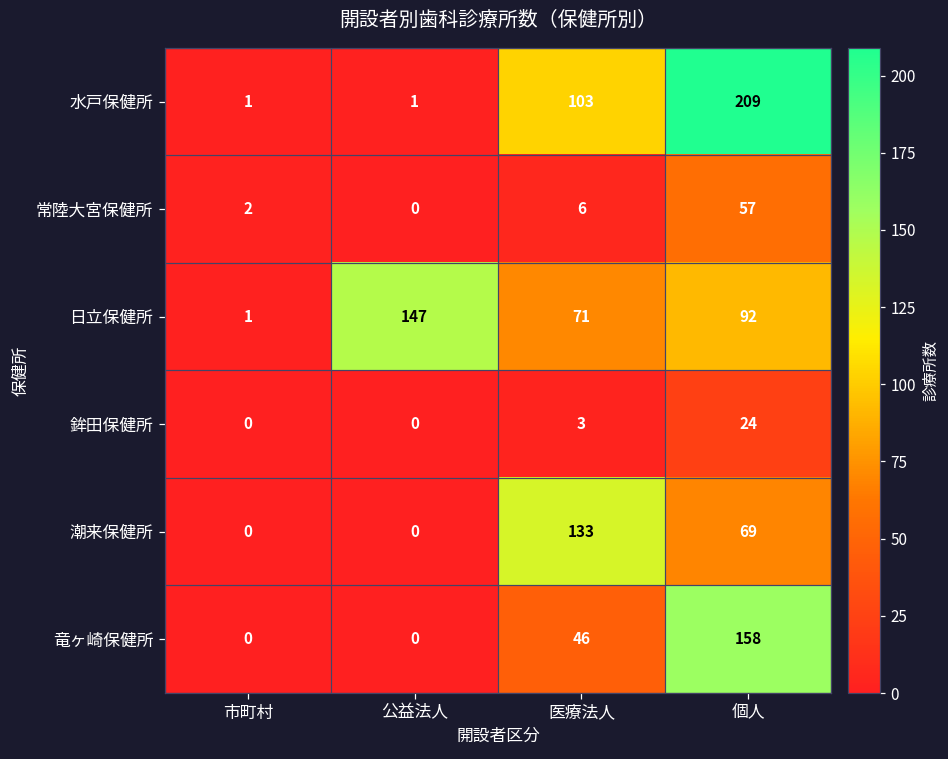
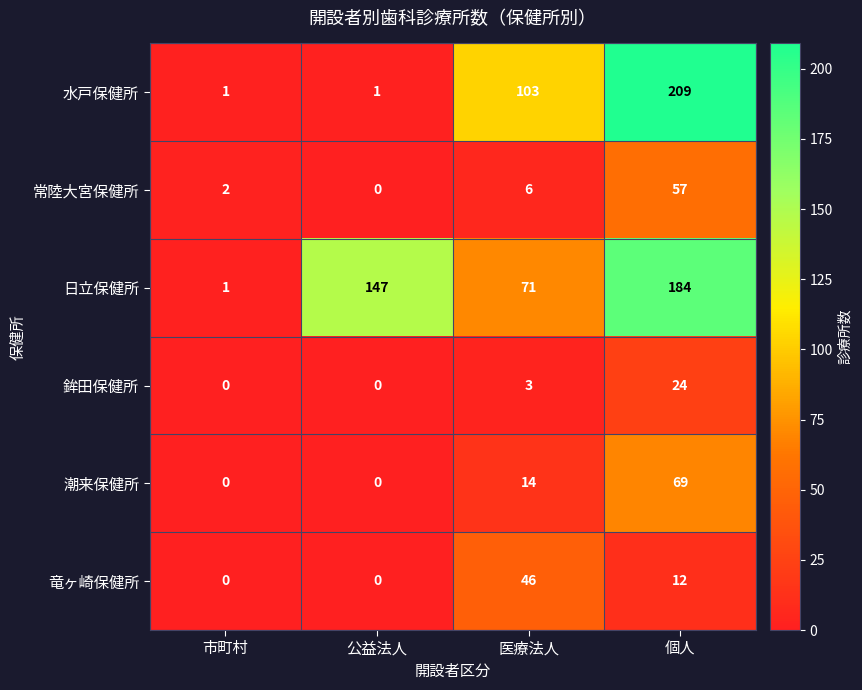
  {
    "水戸保健所": {
      "市町村": 1,
      "公益法人": 1,
      "医療法人": 103,
      "個人": 209
    },
    "常陸大宮保健所": {
      "市町村": 2,
      "公益法人": 0,
      "医療法人": 6,
      "個人": 57
    },
    "日立保健所": {
      "市町村": 1,
      "公益法人": 147,
      "医療法人": 71,
-     "個人": 92
+     "個人": 184
    },
    "鉾田保健所": {
      "市町村": 0,
      "公益法人": 0,
      "医療法人": 3,
      "個人": 24
    },
    "潮来保健所": {
      "市町村": 0,
      "公益法人": 0,
-     "医療法人": 133,
+     "医療法人": 14,
      "個人": 69
    },
    "竜ヶ崎保健所": {
      "市町村": 0,
      "公益法人": 0,
      "医療法人": 46,
-     "個人": 158
+     "個人": 12
    }
  }
